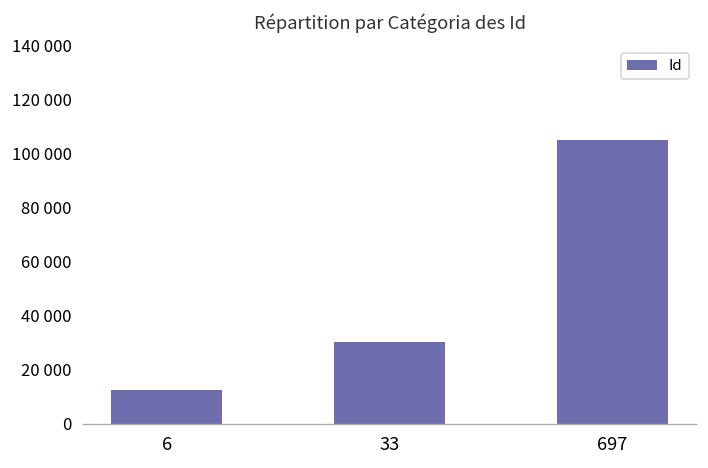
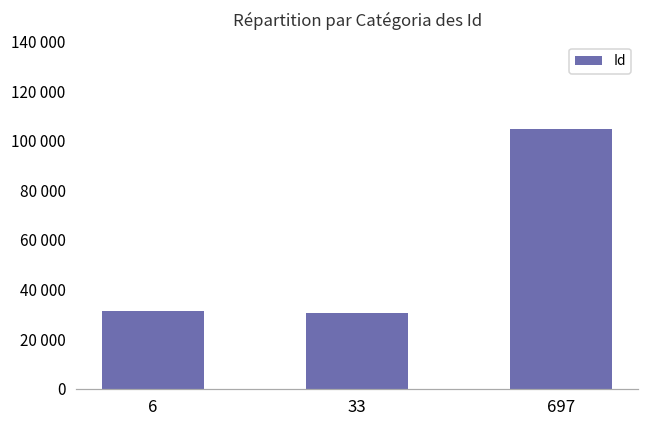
  {
-   "6": 13000,
+   "6": 32000,
    "33": 30000,
    "697": 105000
  }
